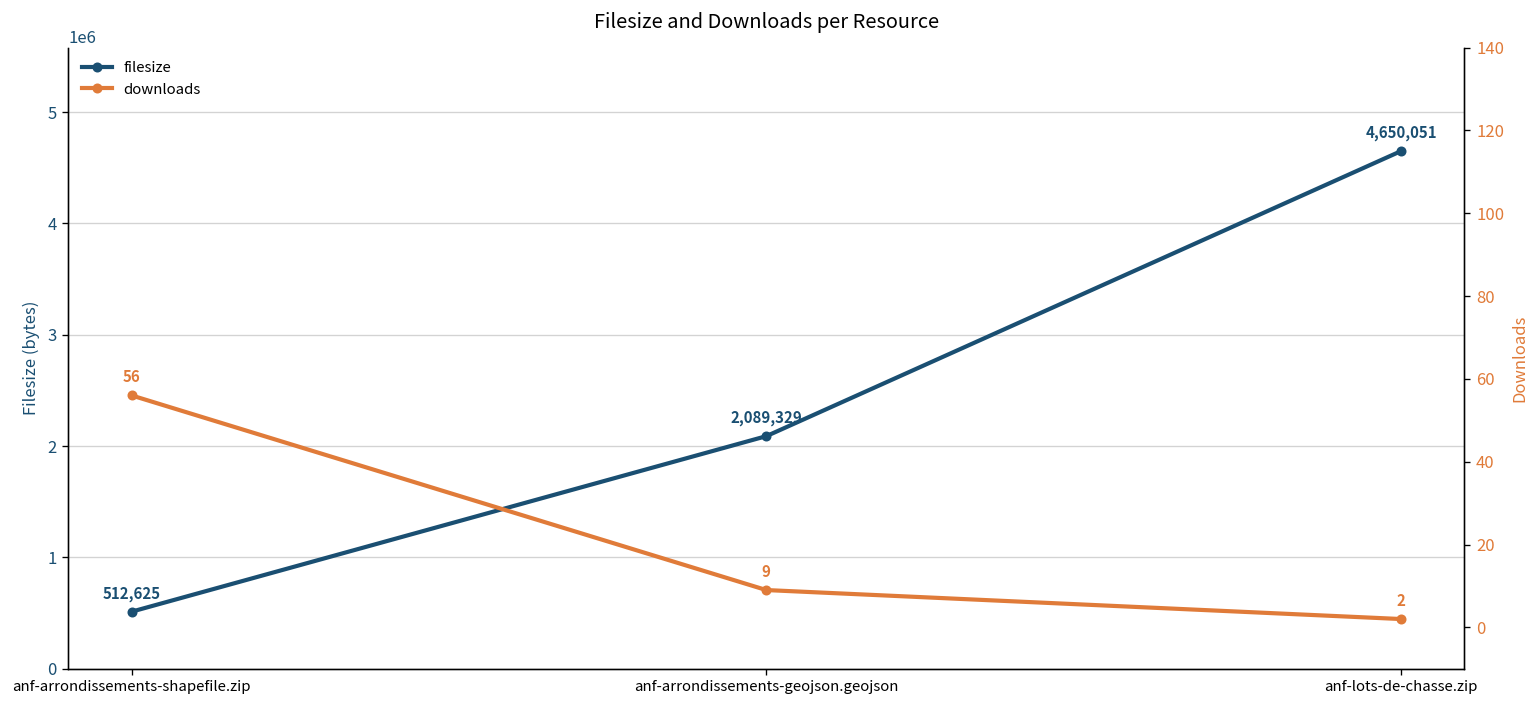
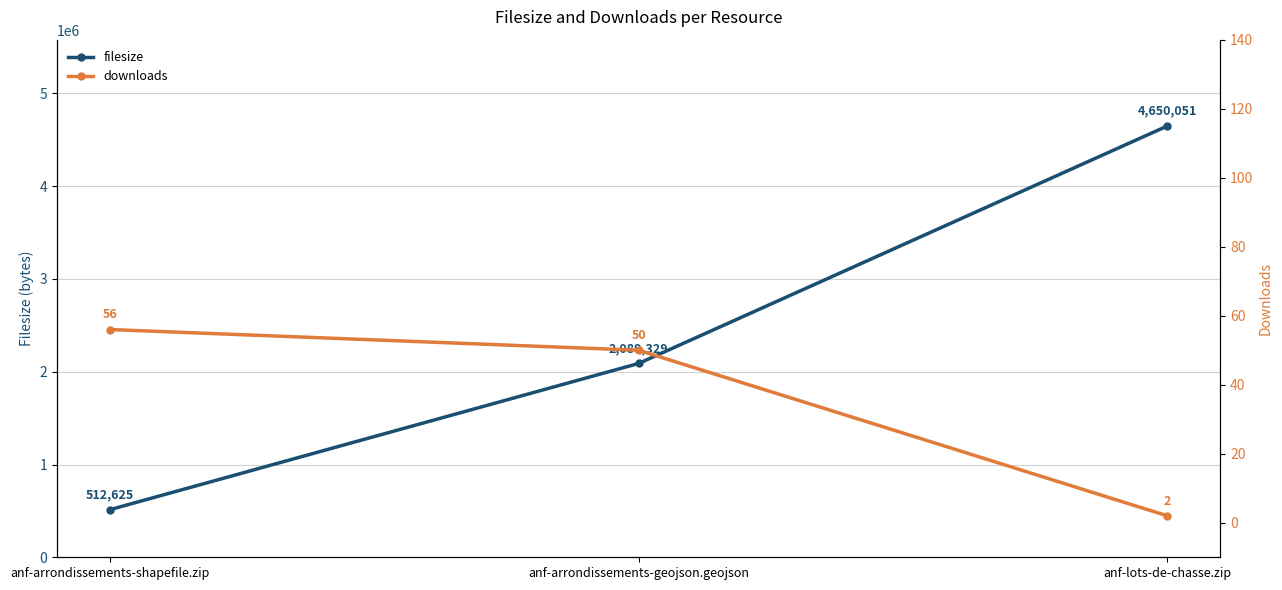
  {
    "filesize": {
      "anf-arrondissements-shapefile.zip": "512,625",
      "anf-lots-de-chasse.zip": "4,650,051"
    },
    "downloads": {
      "anf-arrondissements-shapefile.zip": "56",
-     "anf-arrondissements-geojson.geojson": "9",
+     "anf-arrondissements-geojson.geojson": "50",
      "anf-lots-de-chasse.zip": "2"
    }
  }
